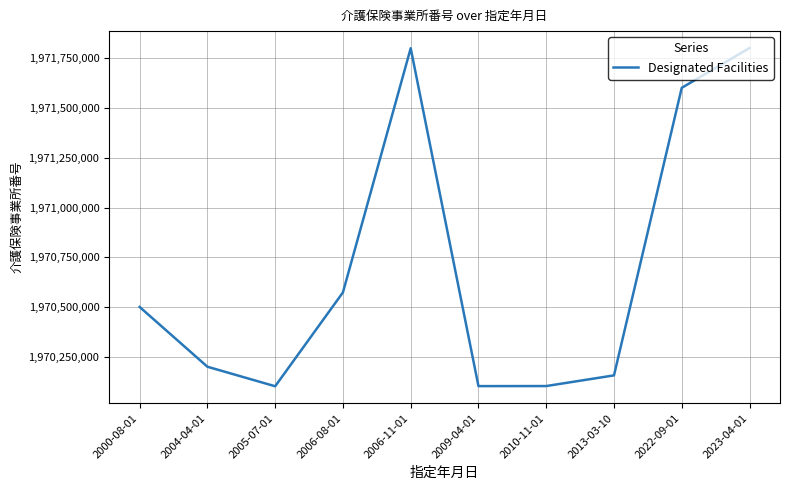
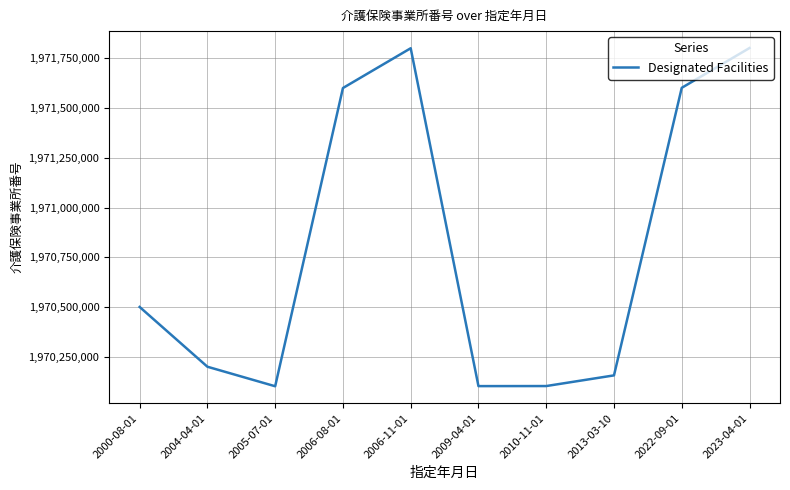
  {
    "2000-08-01": "1,970,500,000",
    "2004-04-01": "1,970,200,000",
    "2005-07-01": "1,970,100,000",
-   "2006-08-01": "1,970,570,000",
+   "2006-08-01": "1,971,600,000",
    "2006-11-01": "1,971,800,000",
    "2009-04-01": "1,970,100,000",
    "2010-11-01": "1,970,100,000",
    "2013-03-10": "1,970,160,000",
    "2022-09-01": "1,971,600,000"
  }
